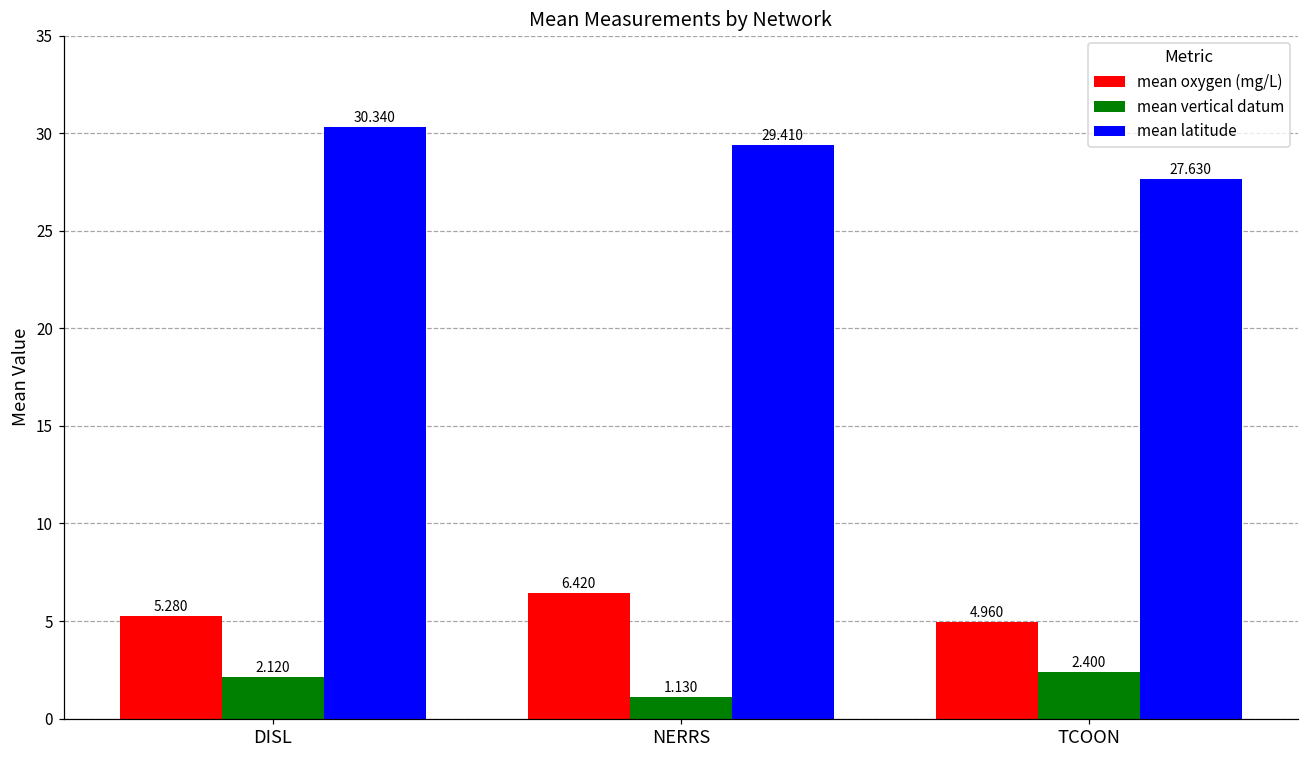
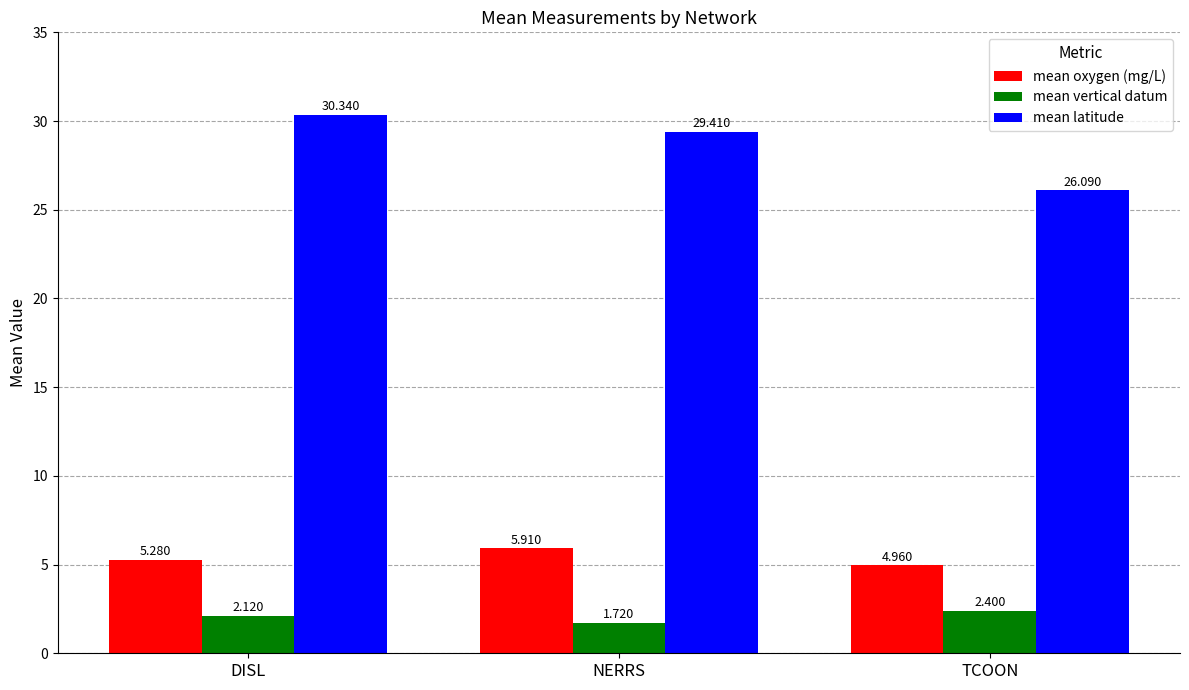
  {
    "mean oxygen (mg/L)": {
      "DISL": 5.280,
-     "NERRS": 6.420,
+     "NERRS": 5.910,
      "TCOON": 4.960
    },
    "mean vertical datum": {
      "DISL": 2.120,
-     "NERRS": 1.130,
+     "NERRS": 1.720,
      "TCOON": 2.400
    },
    "mean latitude": {
      "DISL": 30.340,
      "NERRS": 29.410,
-     "TCOON": 27.630
+     "TCOON": 26.090
    }
  }
